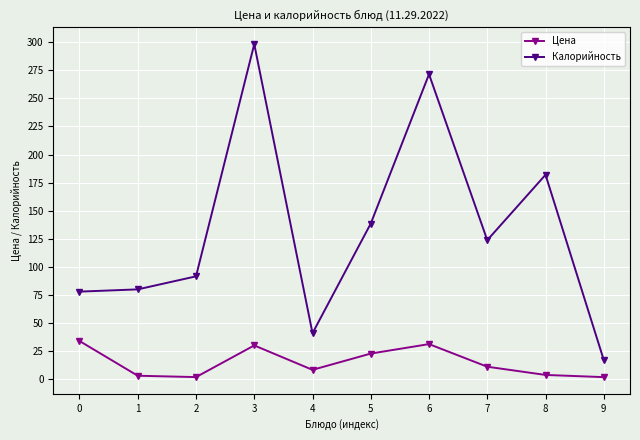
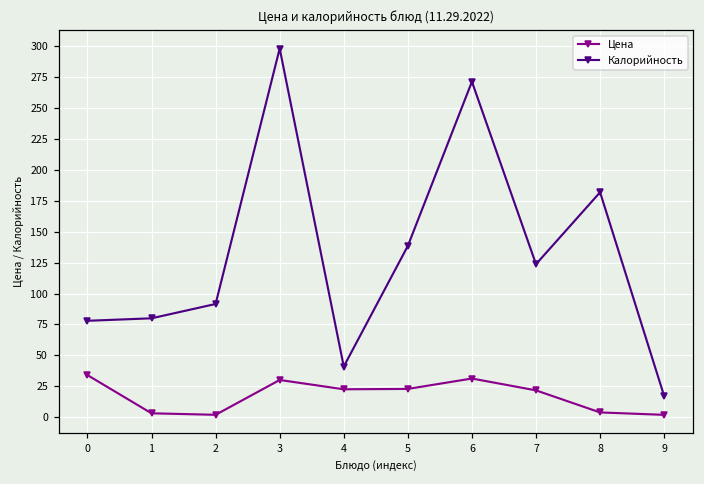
  {
    "Цена": {
      "0": 34,
      "1": 3,
      "2": 2,
      "3": 30,
-     "4": 8,
+     "4": 23,
      "5": 23,
      "6": 31,
-     "7": 11,
+     "7": 22,
      "8": 4,
      "9": 2
    },
    "Калорийность": {
      "0": 78,
      "1": 80,
      "2": 92,
      "3": 298,
      "4": 41,
      "5": 139,
      "6": 272,
      "7": 124,
      "8": 182,
      "9": 17
    }
  }
